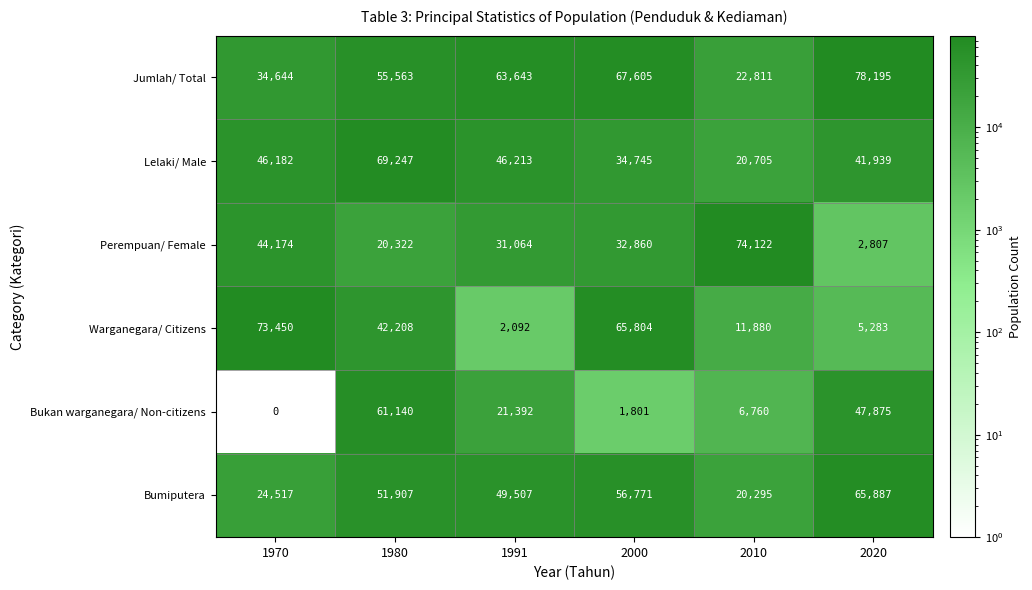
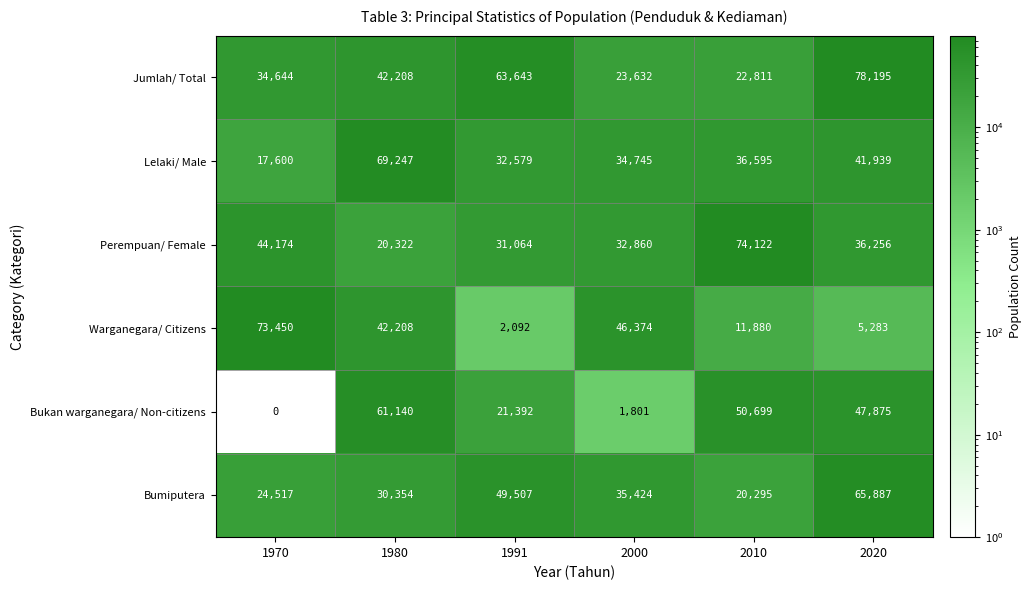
  {
    "Jumlah/ Total": {
      "1970": "34,644",
-     "1980": "55,563",
+     "1980": "42,208",
      "1991": "63,643",
-     "2000": "67,605",
+     "2000": "23,632",
      "2010": "22,811",
      "2020": "78,195"
    },
    "Lelaki/ Male": {
-     "1970": "46,182",
+     "1970": "17,600",
      "1980": "69,247",
-     "1991": "46,213",
+     "1991": "32,579",
      "2000": "34,745",
-     "2010": "20,705",
+     "2010": "36,595",
      "2020": "41,939"
    },
    "Perempuan/ Female": {
      "1970": "44,174",
      "1980": "20,322",
      "1991": "31,064",
      "2000": "32,860",
      "2010": "74,122",
-     "2020": "2,807"
+     "2020": "36,256"
    },
    "Warganegara/ Citizens": {
      "1970": "73,450",
      "1980": "42,208",
      "1991": "2,092",
-     "2000": "65,804",
+     "2000": "46,374",
      "2010": "11,880",
      "2020": "5,283"
    },
    "Bukan warganegara/ Non-citizens": {
      "1970": "0",
      "1980": "61,140",
      "1991": "21,392",
      "2000": "1,801",
-     "2010": "6,760",
+     "2010": "50,699",
      "2020": "47,875"
    },
    "Bumiputera": {
      "1970": "24,517",
-     "1980": "51,907",
+     "1980": "30,354",
      "1991": "49,507",
-     "2000": "56,771",
+     "2000": "35,424",
      "2010": "20,295",
      "2020": "65,887"
    }
  }
